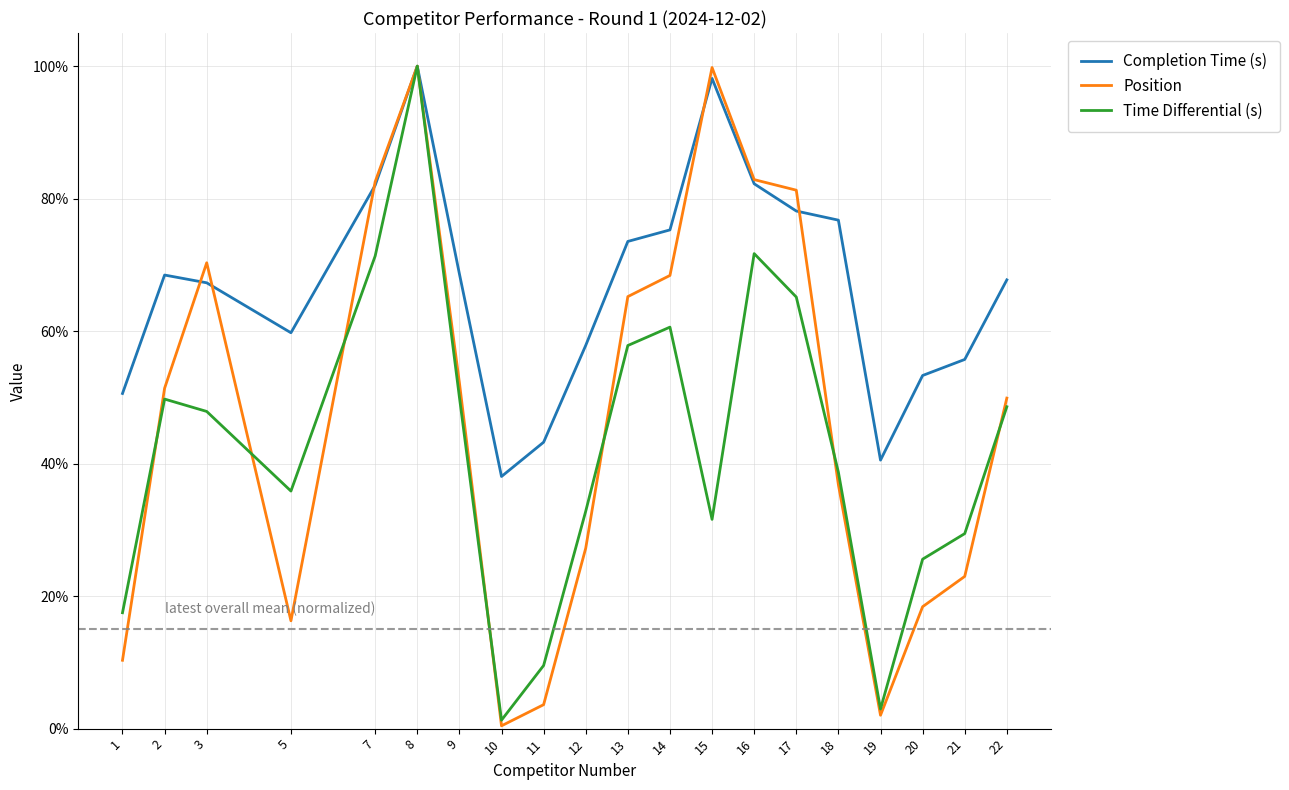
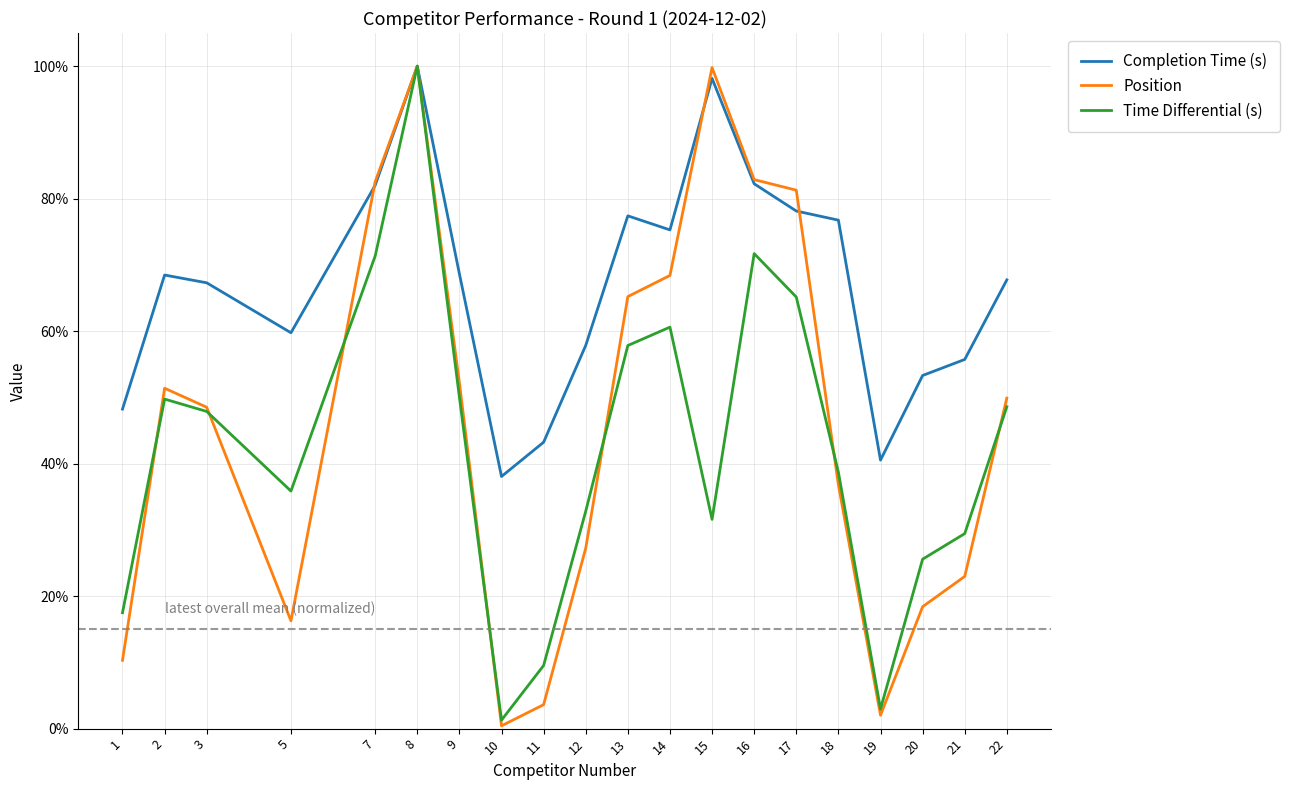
  {
    "Completion Time (s)": {
-     "1": "51%",
+     "1": "48%",
      "2": "68%",
      "3": "67%",
      "5": "60%",
      "7": "82%",
      "9": "69%",
      "10": "38%",
      "11": "43%",
      "12": "58%",
-     "13": "74%",
+     "13": "77%",
      "14": "75%",
      "15": "98%",
      "16": "82%",
      "17": "78%",
      "18": "77%",
      "19": "41%",
      "20": "53%",
      "21": "56%",
      "22": "68%"
    },
    "Position": {
      "1": "10%",
      "2": "51%",
-     "3": "70%",
+     "3": "49%",
      "5": "16%",
      "7": "83%",
      "9": "52%",
      "10": "0%",
      "11": "4%",
      "12": "27%",
      "13": "65%",
      "14": "68%",
      "15": "100%",
      "16": "83%",
      "17": "81%",
      "18": "37%",
      "19": "2%",
      "20": "18%",
      "21": "23%",
      "22": "50%"
    },
    "Time Differential (s)": {
      "1": "17%",
      "2": "50%",
      "3": "48%",
      "5": "36%",
      "7": "71%",
      "9": "50%",
      "10": "1%",
      "11": "10%",
      "12": "33%",
      "13": "58%",
      "14": "61%",
      "15": "32%",
      "16": "72%",
      "17": "65%",
      "18": "39%",
      "19": "3%",
      "20": "26%",
      "21": "29%",
      "22": "49%"
    }
  }
